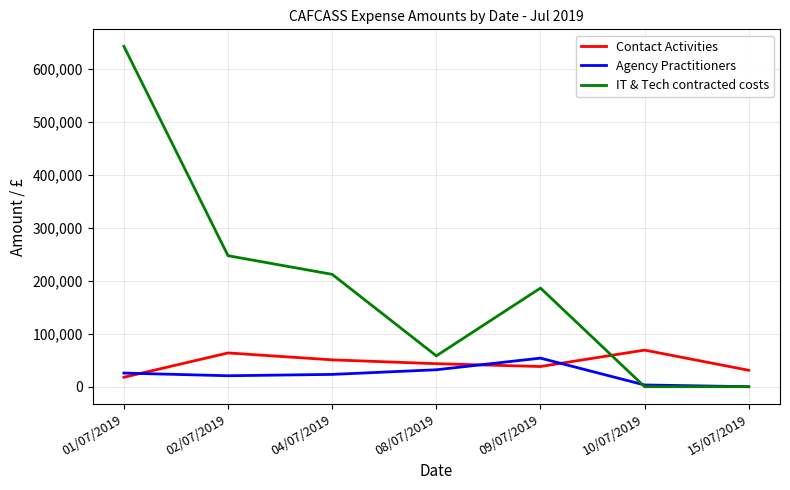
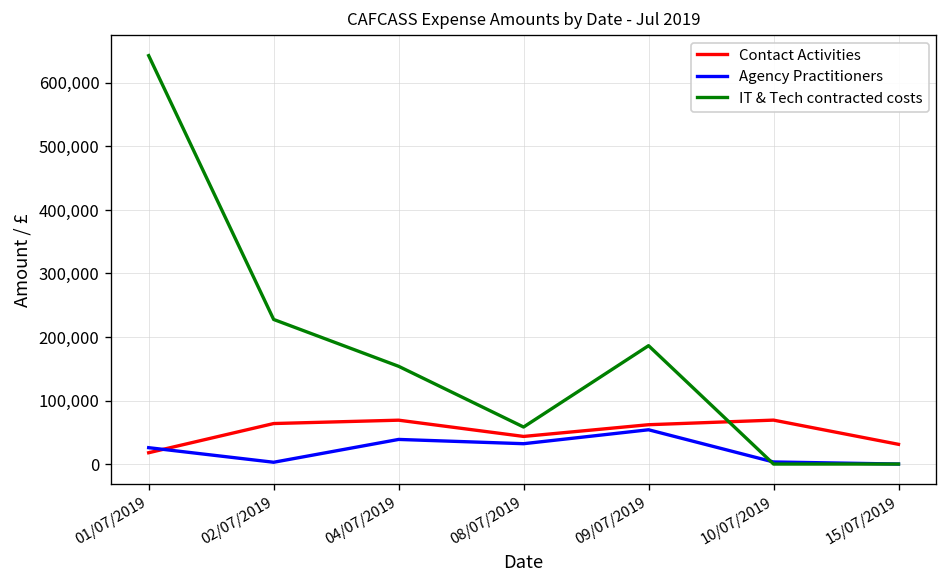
  {
    "Contact Activities": {
      "01/07/2019": "20,000",
      "02/07/2019": "60,000",
-     "04/07/2019": "50,000",
+     "04/07/2019": "70,000",
      "08/07/2019": "40,000",
-     "09/07/2019": "40,000",
+     "09/07/2019": "60,000",
      "10/07/2019": "70,000",
      "15/07/2019": "30,000"
    },
    "Agency Practitioners": {
      "01/07/2019": "30,000",
-     "02/07/2019": "20,000",
-     "04/07/2019": "20,000",
+     "02/07/2019": "0",
+     "04/07/2019": "40,000",
      "08/07/2019": "30,000",
      "09/07/2019": "50,000"
    },
    "IT & Tech contracted costs": {
      "01/07/2019": "640,000",
-     "02/07/2019": "250,000",
-     "04/07/2019": "210,000",
+     "02/07/2019": "230,000",
+     "04/07/2019": "150,000",
      "08/07/2019": "60,000",
      "09/07/2019": "190,000"
    }
  }
